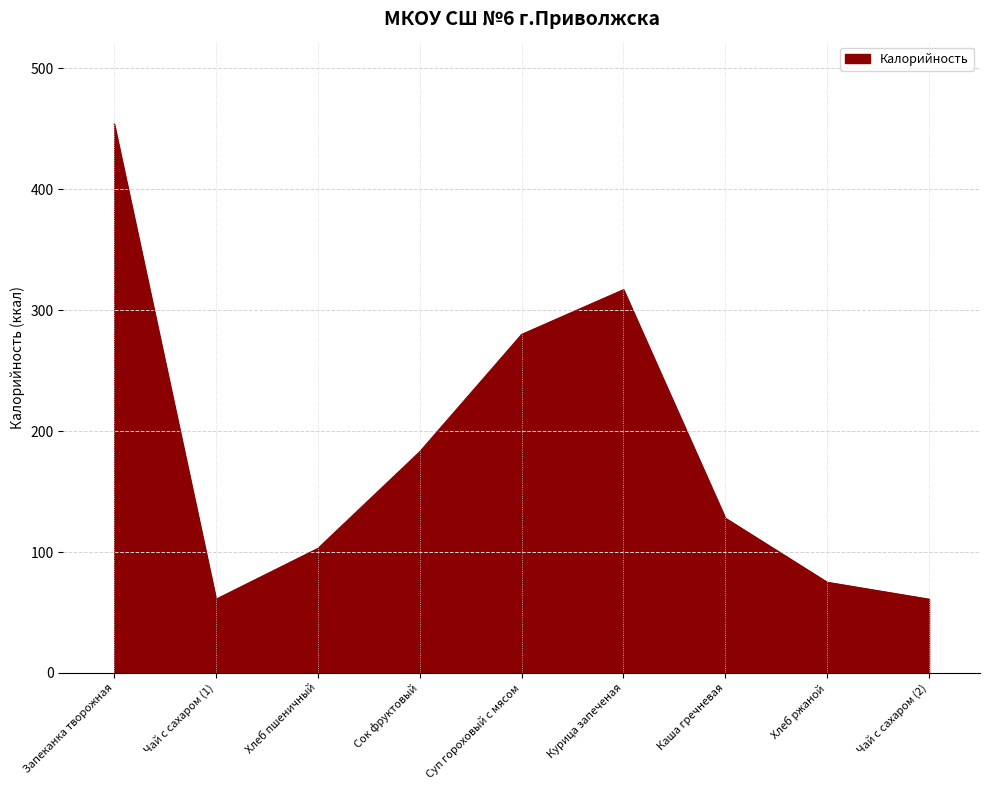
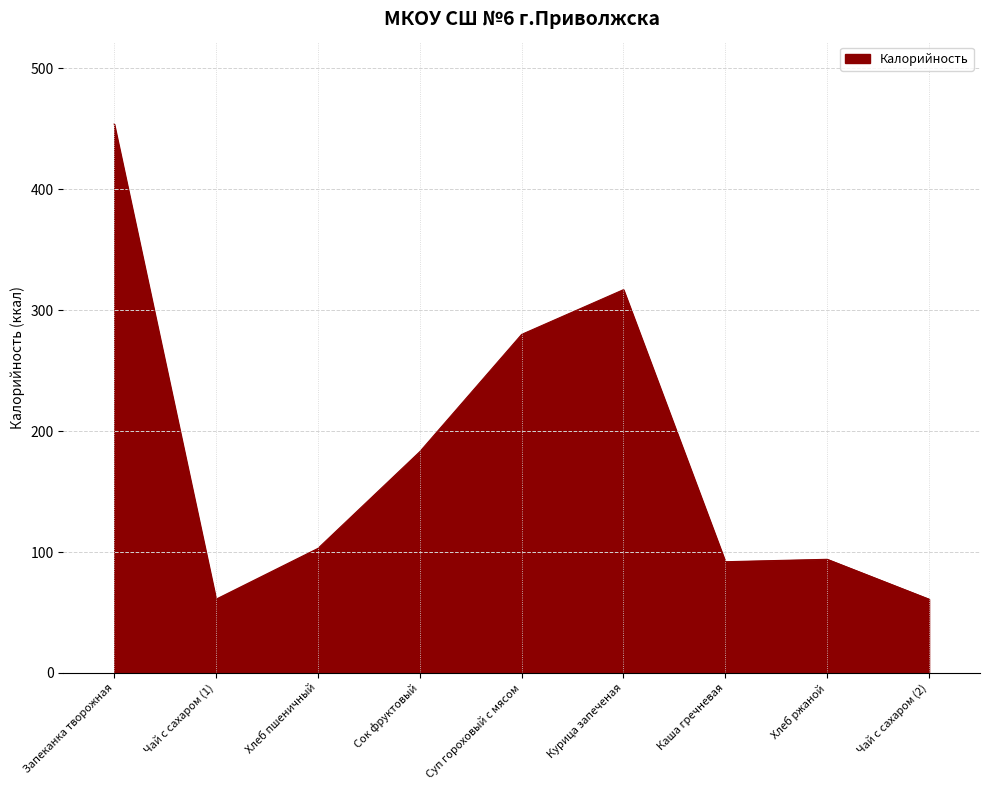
  {
    "Запеканка творожная": 454,
    "Чай с сахаром (1)": 61,
    "Хлеб пшеничный": 103,
    "Сок фруктовый": 183,
    "Суп гороховый с мясом": 280,
    "Курица запеченая": 317,
-   "Каша гречневая": 128,
-   "Хлеб ржаной": 75,
+   "Каша гречневая": 92,
+   "Хлеб ржаной": 94,
    "Чай с сахаром (2)": 61
  }
